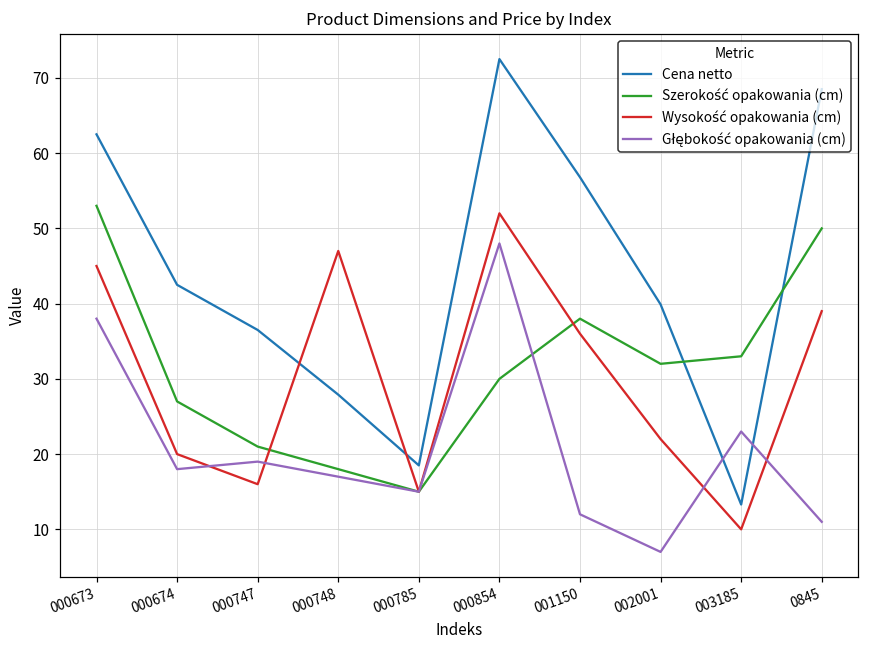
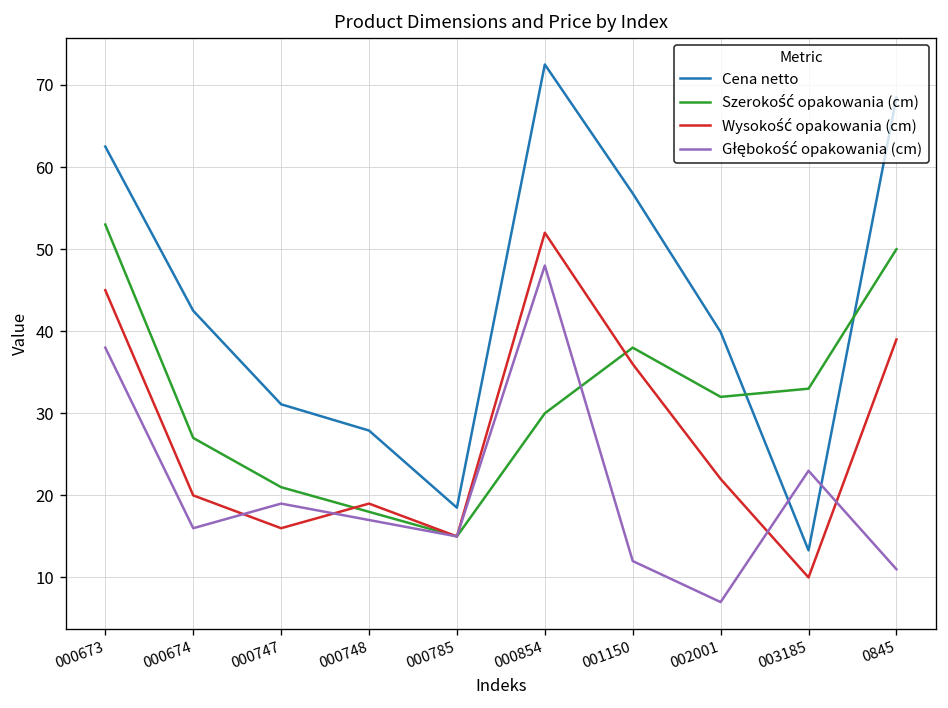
  {
    "Cena netto": {
      "000673": 63,
      "000674": 43,
-     "000747": 37,
+     "000747": 31,
      "000748": 28,
      "000785": 19,
      "000854": 73,
      "001150": 57,
      "002001": 40,
      "003185": 13
    },
    "Szerokość opakowania (cm)": {
      "000673": 53,
      "000674": 27,
      "000747": 21,
      "000748": 18,
      "000854": 30,
      "001150": 38,
      "002001": 32,
      "003185": 33,
      "0845": 50
    },
    "Wysokość opakowania (cm)": {
      "000673": 45,
      "000674": 20,
      "000747": 16,
-     "000748": 47,
+     "000748": 19,
      "000854": 52,
      "001150": 36,
      "002001": 22,
      "003185": 10,
      "0845": 39
    },
    "Głębokość opakowania (cm)": {
      "000673": 38,
-     "000674": 18,
+     "000674": 16,
      "000747": 19,
      "000748": 17,
      "000854": 48,
      "001150": 12,
      "002001": 7,
      "003185": 23,
      "0845": 11
    }
  }
